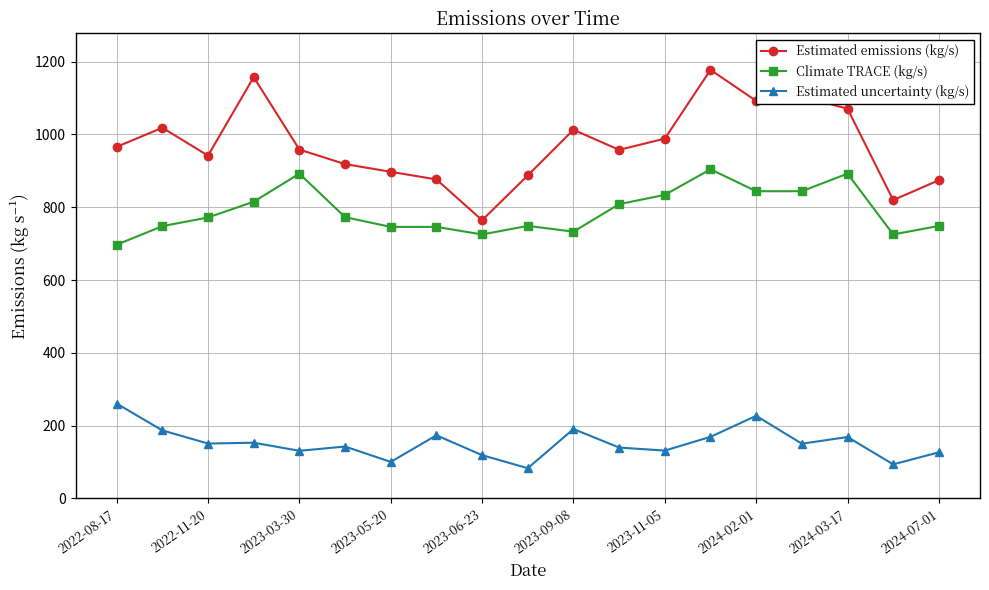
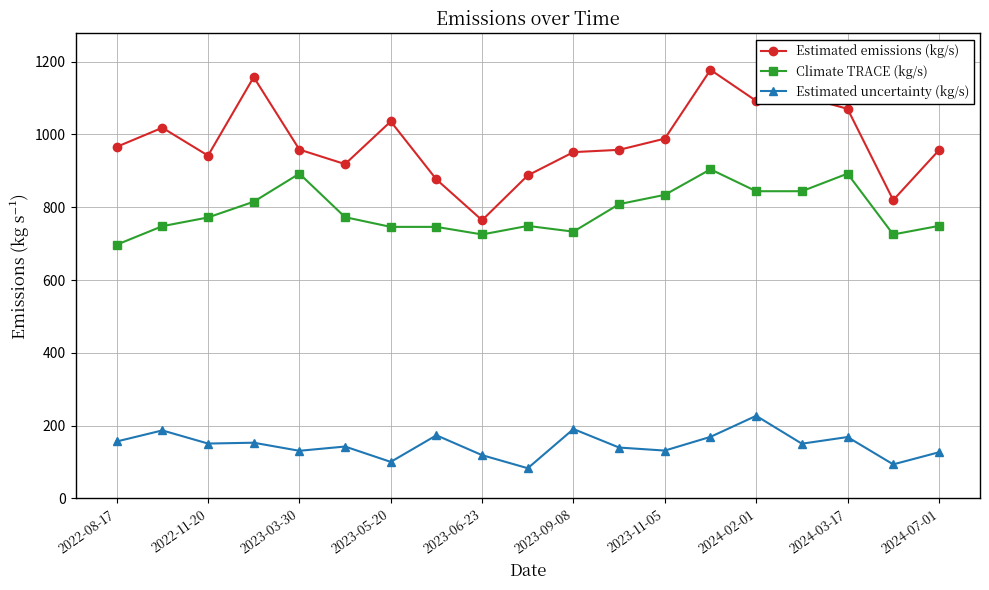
  {
    "Estimated emissions (kg/s)": {
      "2022-08-17": 970,
      "2022-11-20": 940,
      "2023-03-30": 960,
-     "2023-05-20": 900,
+     "2023-05-20": 1040,
      "2023-06-23": 760,
-     "2023-09-08": 1010,
+     "2023-09-08": 950,
      "2023-11-05": 990,
      "2024-03-17": 1070,
-     "2024-07-01": 870
+     "2024-07-01": 960
    },
    "Climate TRACE (kg/s)": {
      "2022-08-17": 700,
      "2022-11-20": 770,
      "2023-03-30": 890,
      "2023-05-20": 750,
      "2023-06-23": 730,
      "2023-09-08": 730,
      "2023-11-05": 830,
      "2024-02-01": 840,
      "2024-03-17": 890,
      "2024-07-01": 750
    },
    "Estimated uncertainty (kg/s)": {
-     "2022-08-17": 260,
+     "2022-08-17": 160,
      "2022-11-20": 150,
      "2023-03-30": 130,
      "2023-05-20": 100,
      "2023-06-23": 120,
      "2023-09-08": 190,
      "2023-11-05": 130,
      "2024-02-01": 230,
      "2024-03-17": 170,
      "2024-07-01": 130
    }
  }
